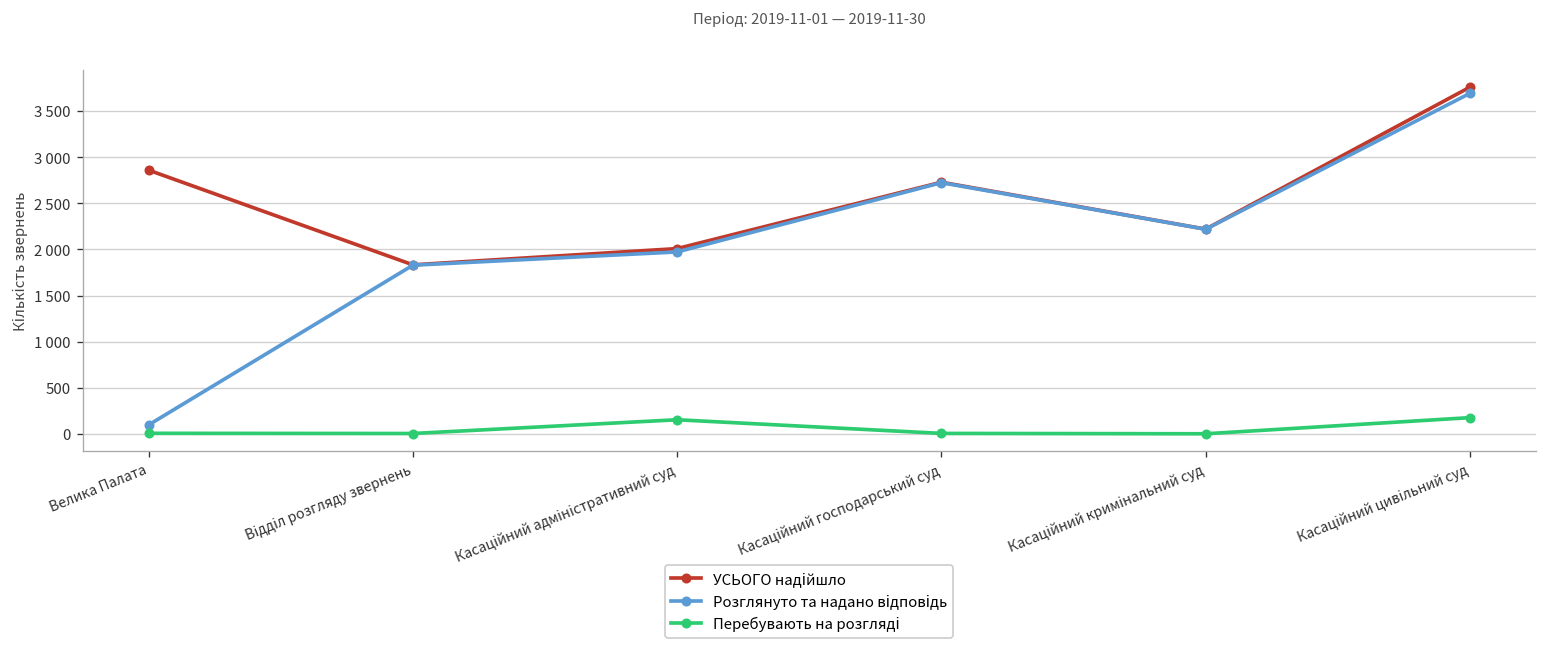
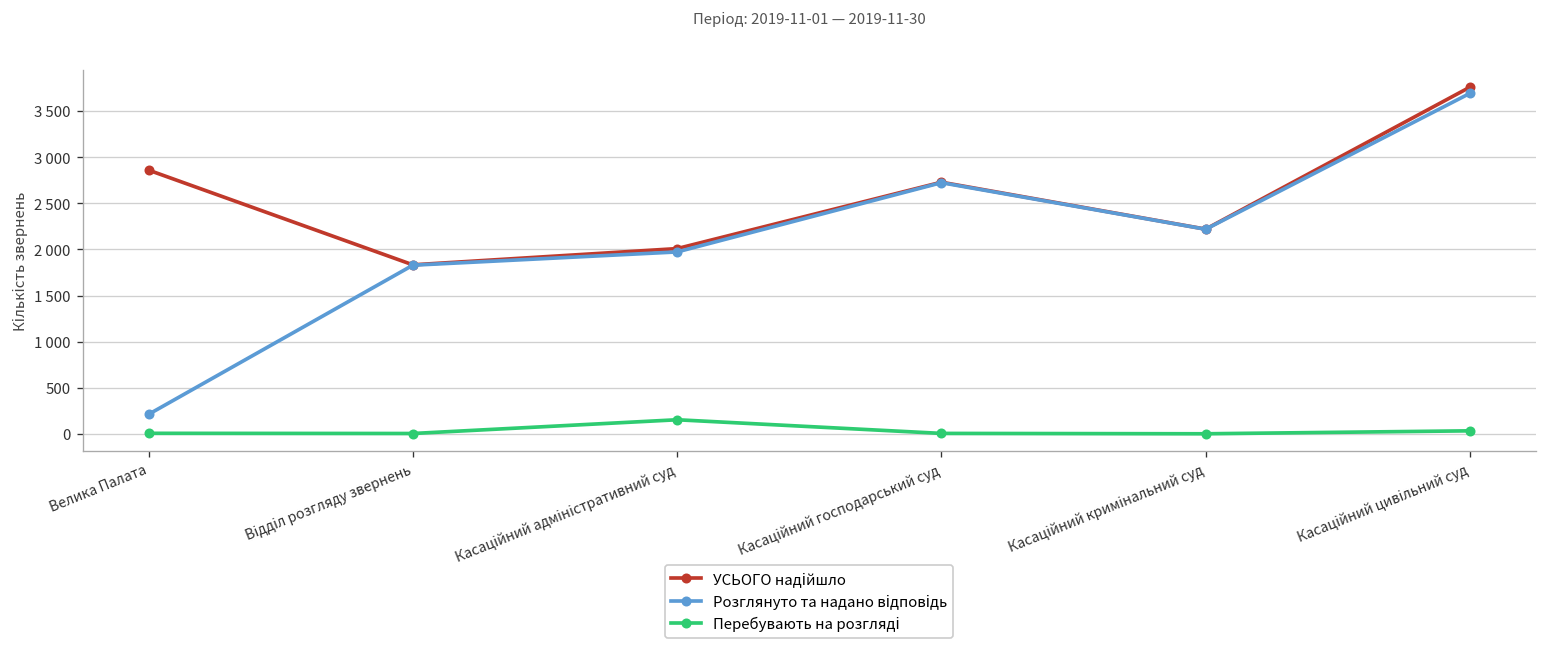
  {
    "УСЬОГО надійшло": {
      "Велика Палата": 2900,
      "Касаційний адміністративний суд": 2000,
      "Касаційний цивільний суд": 3800
    },
    "Розглянуто та надано відповідь": {
-     "Велика Палата": 100,
+     "Велика Палата": 200,
      "Касаційний адміністративний суд": 2000,
      "Касаційний цивільний суд": 3700
    },
    "Перебувають на розгляді": {
      "Велика Палата": 0,
      "Відділ розгляду звернень": 0,
      "Касаційний адміністративний суд": 200,
      "Касаційний господарський суд": 0,
      "Касаційний кримінальний суд": 0,
-     "Касаційний цивільний суд": 200
+     "Касаційний цивільний суд": 0
    }
  }
